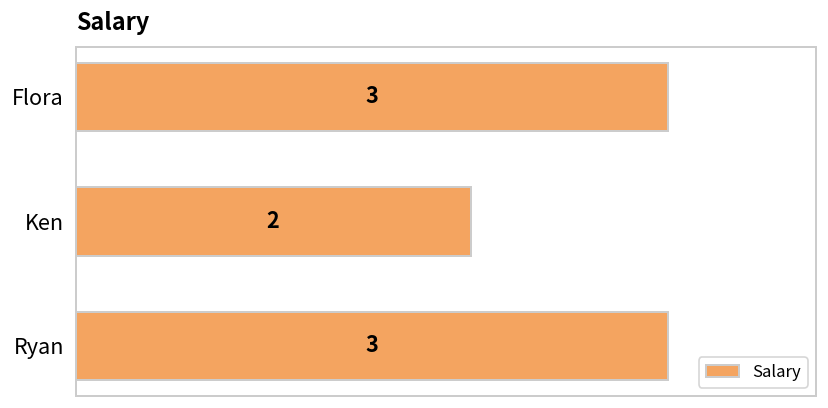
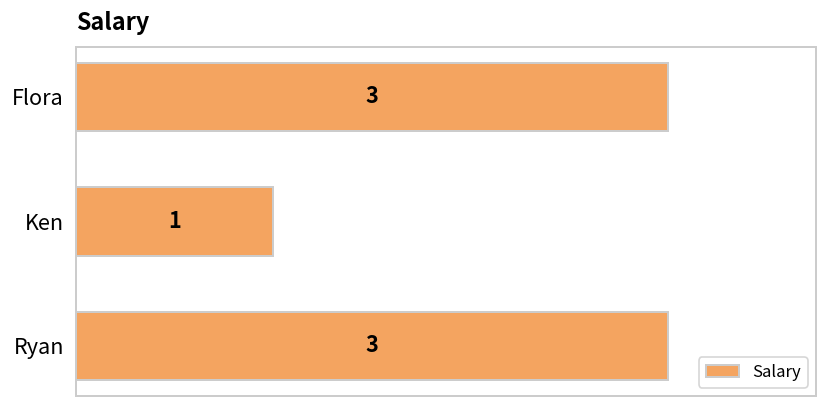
  {
    "Flora": 3,
-   "Ken": 2,
+   "Ken": 1,
    "Ryan": 3
  }
